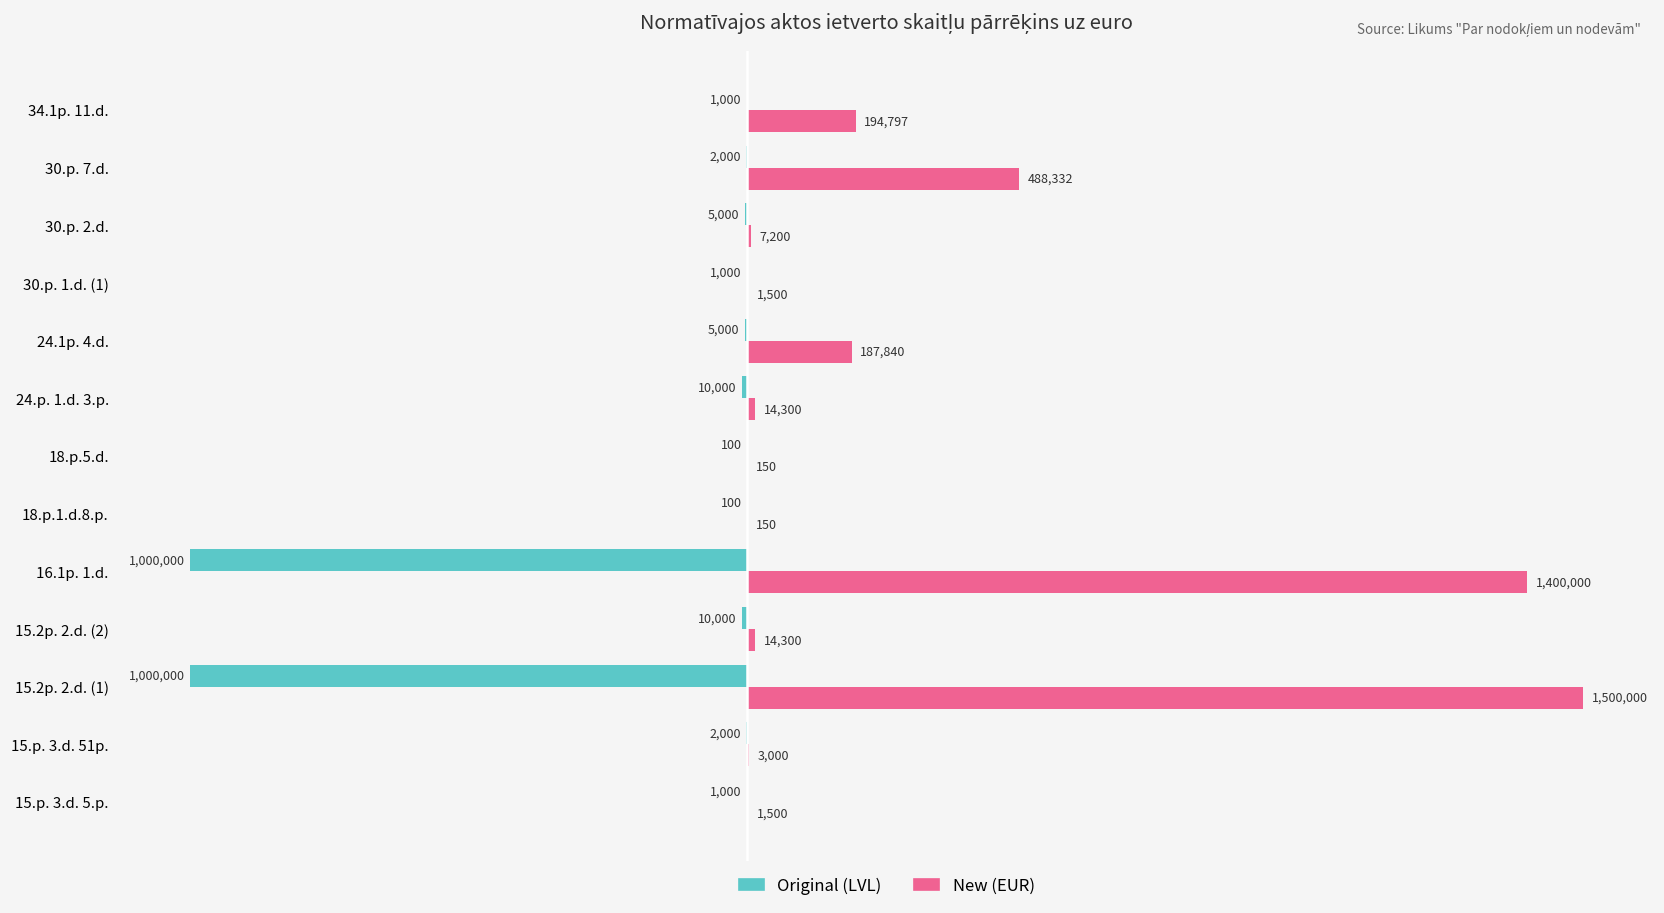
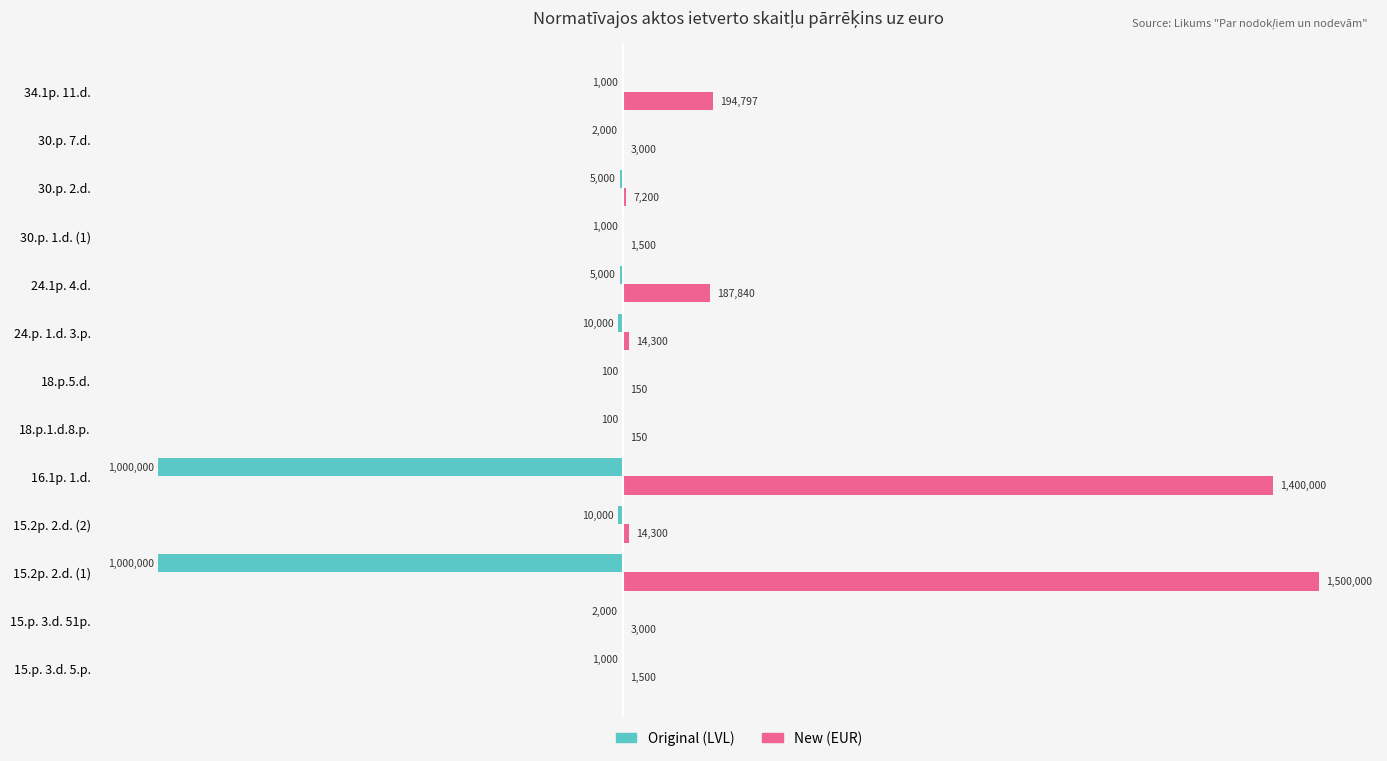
  {
    "New (EUR)": {
      "34.1p. 11.d.": "194,797",
-     "30.p. 7.d.": "488,332",
+     "30.p. 7.d.": "3,000",
      "30.p. 2.d.": "7,200",
      "30.p. 1.d. (1)": "1,500",
      "24.1p. 4.d.": "187,840",
      "24.p. 1.d. 3.p.": "14,300",
      "18.p.5.d.": "150",
      "18.p.1.d.8.p.": "150",
      "16.1p. 1.d.": "1,400,000",
      "15.2p. 2.d. (2)": "14,300",
      "15.2p. 2.d. (1)": "1,500,000",
      "15.p. 3.d. 51p.": "3,000",
      "15.p. 3.d. 5.p.": "1,500"
    }
  }
